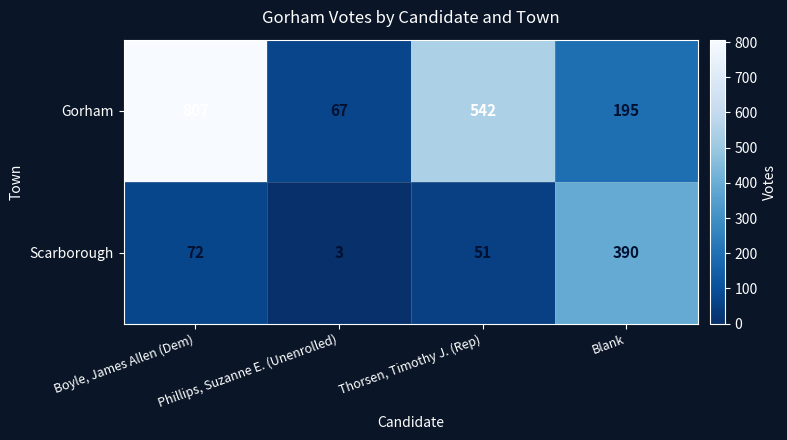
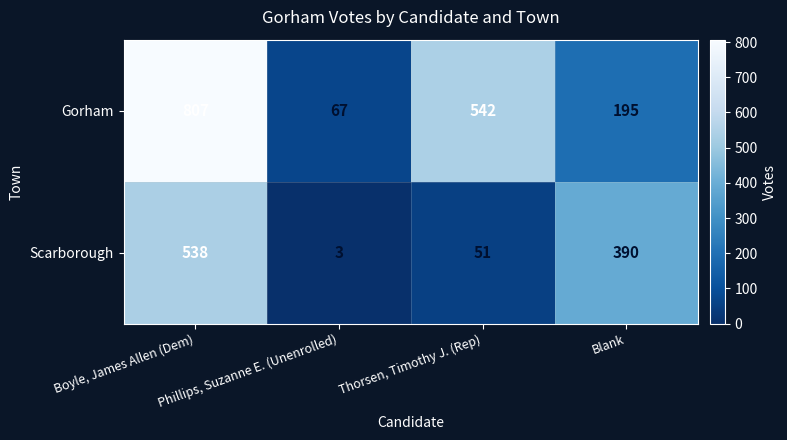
  {
    "Gorham": {
      "Phillips, Suzanne E. (Unenrolled)": 67,
      "Thorsen, Timothy J. (Rep)": 542,
      "Blank": 195
    },
    "Scarborough": {
-     "Boyle, James Allen (Dem)": 72,
+     "Boyle, James Allen (Dem)": 538,
      "Phillips, Suzanne E. (Unenrolled)": 3,
      "Thorsen, Timothy J. (Rep)": 51,
      "Blank": 390
    }
  }
